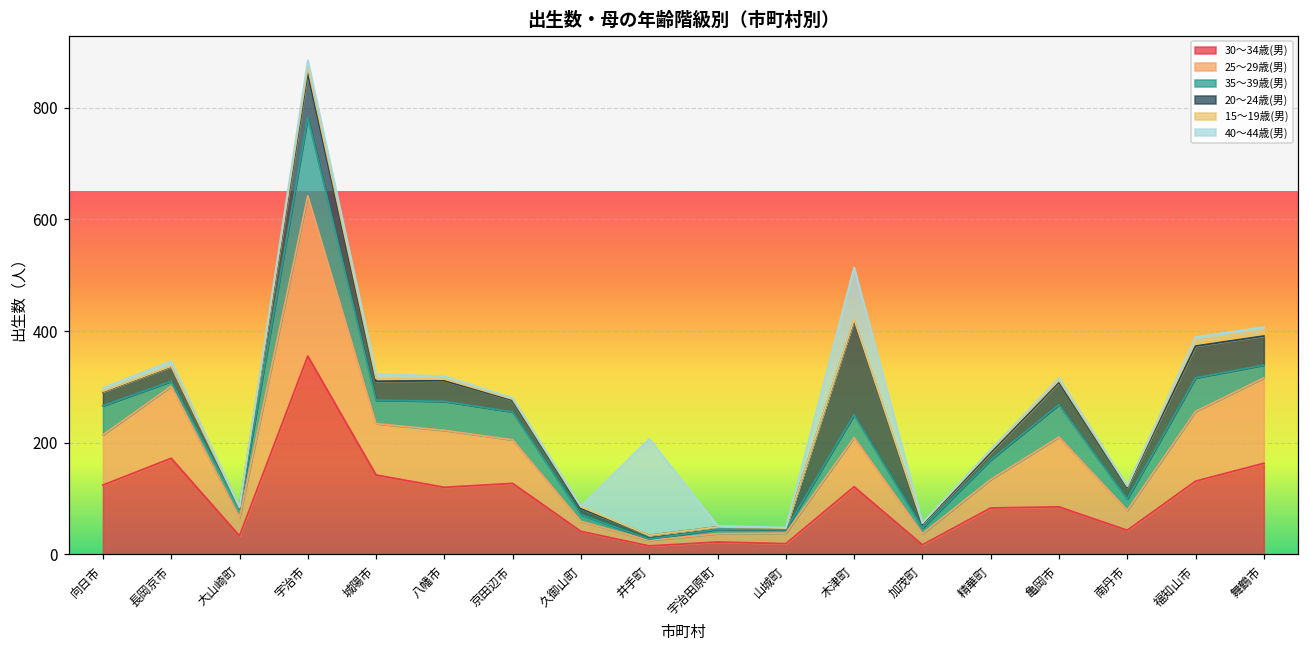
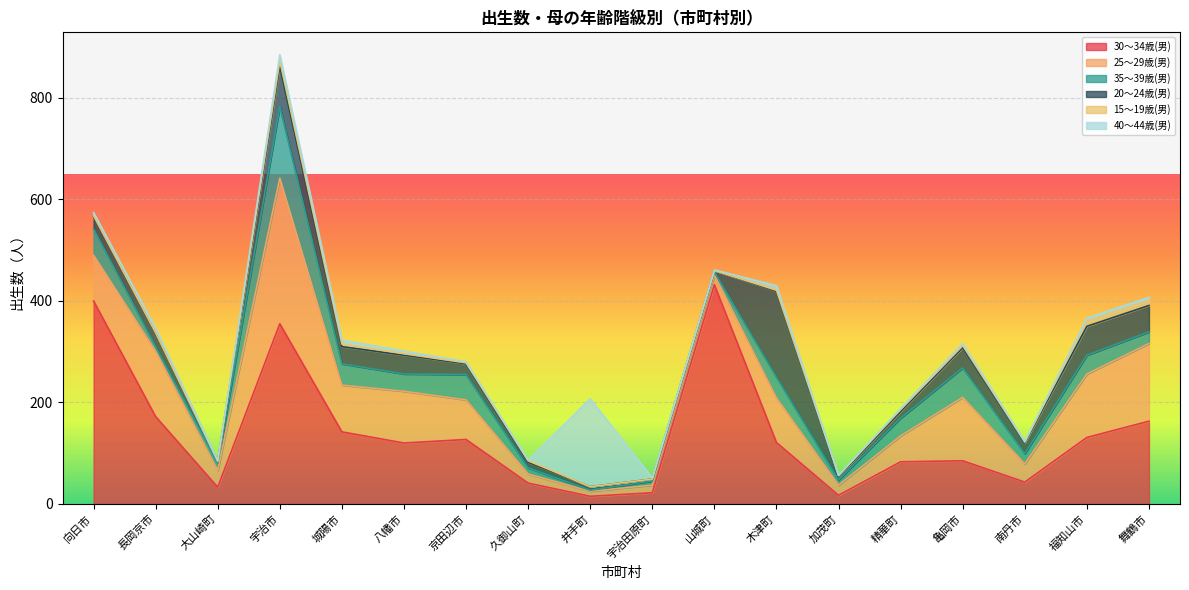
  {
    "30～34歳(男)": {
-     "向日市": 120,
+     "向日市": 400,
      "長岡京市": 170,
      "大山崎町": 30,
      "宇治市": 360,
      "城陽市": 140,
      "八幡市": 120,
      "京田辺市": 130,
      "久御山町": 40,
      "井手町": 20,
      "宇治田原町": 20,
-     "山城町": 20,
+     "山城町": 430,
      "木津町": 120,
      "加茂町": 20,
      "精華町": 80,
      "亀岡市": 90,
      "南丹市": 40,
      "福知山市": 130,
      "舞鶴市": 160
    },
    "35～39歳(男)": {
      "向日市": 50,
      "長岡京市": 10,
      "宇治市": 140,
      "城陽市": 40,
-     "八幡市": 50,
+     "八幡市": 30,
      "京田辺市": 50,
      "久御山町": 10,
      "木津町": 40,
      "加茂町": 10,
      "精華町": 40,
      "亀岡市": 60,
      "南丹市": 20,
-     "福知山市": 60,
+     "福知山市": 40,
      "舞鶴市": 20
    },
    "20～24歳(男)": {
      "宇治市": 80,
      "福知山市": 60,
      "舞鶴市": 50
    },
    "40～44歳(男)": {
      "向日市": 10,
      "長岡京市": 10,
      "宇治市": 10,
      "城陽市": 10,
      "井手町": 170,
-     "木津町": 90,
+     "木津町": 10,
      "福知山市": 10,
      "舞鶴市": 10
    }
  }
